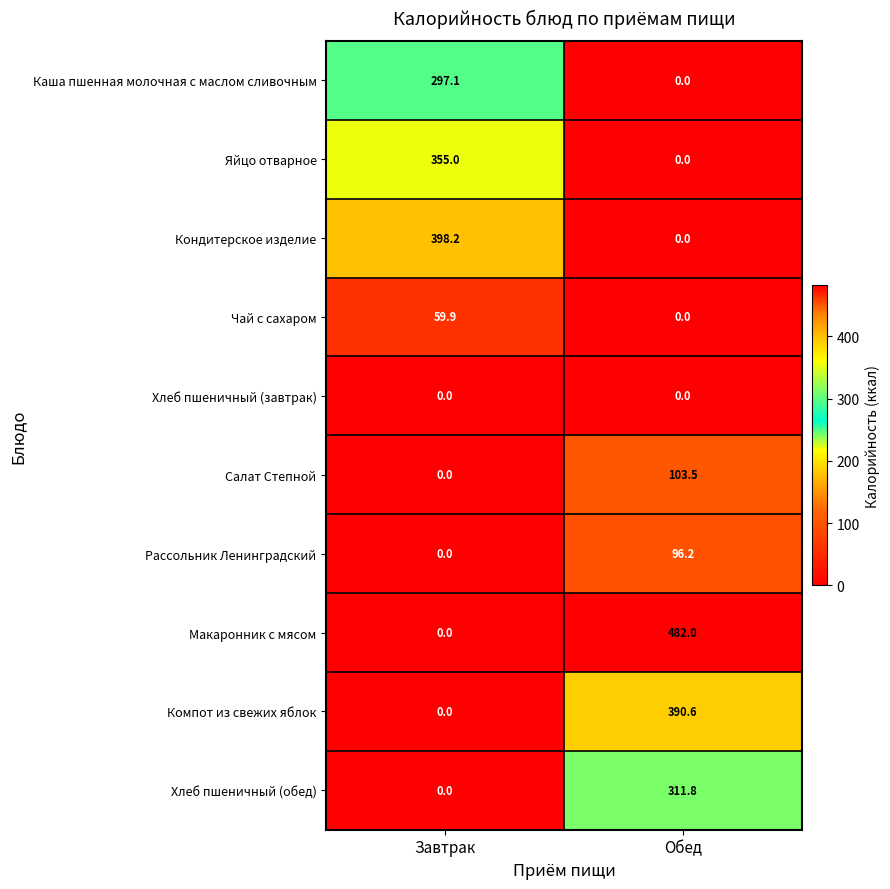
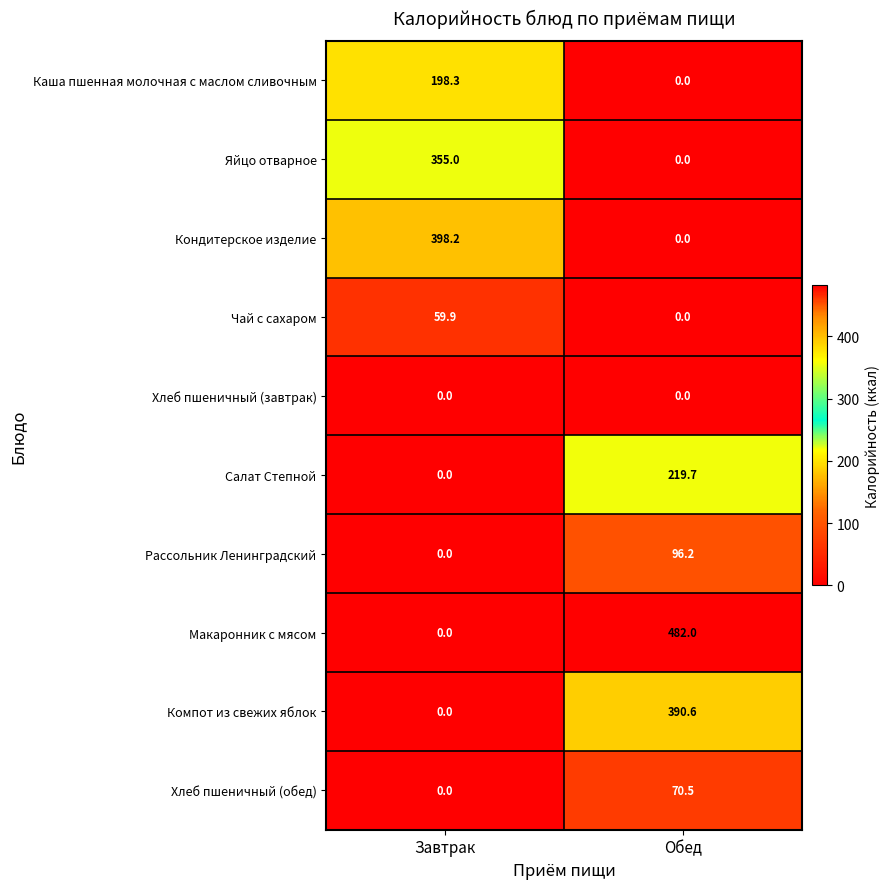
  {
    "Каша пшенная молочная с маслом сливочным": {
-     "Завтрак": 297.1,
+     "Завтрак": 198.3,
      "Обед": 0.0
    },
    "Яйцо отварное": {
      "Завтрак": 355.0,
      "Обед": 0.0
    },
    "Кондитерское изделие": {
      "Завтрак": 398.2,
      "Обед": 0.0
    },
    "Чай с сахаром": {
      "Завтрак": 59.9,
      "Обед": 0.0
    },
    "Хлеб пшеничный (завтрак)": {
      "Завтрак": 0.0,
      "Обед": 0.0
    },
    "Салат Степной": {
      "Завтрак": 0.0,
-     "Обед": 103.5
+     "Обед": 219.7
    },
    "Рассольник Ленинградский": {
      "Завтрак": 0.0,
      "Обед": 96.2
    },
    "Макаронник с мясом": {
      "Завтрак": 0.0,
      "Обед": 482.0
    },
    "Компот из свежих яблок": {
      "Завтрак": 0.0,
      "Обед": 390.6
    },
    "Хлеб пшеничный (обед)": {
      "Завтрак": 0.0,
-     "Обед": 311.8
+     "Обед": 70.5
    }
  }
